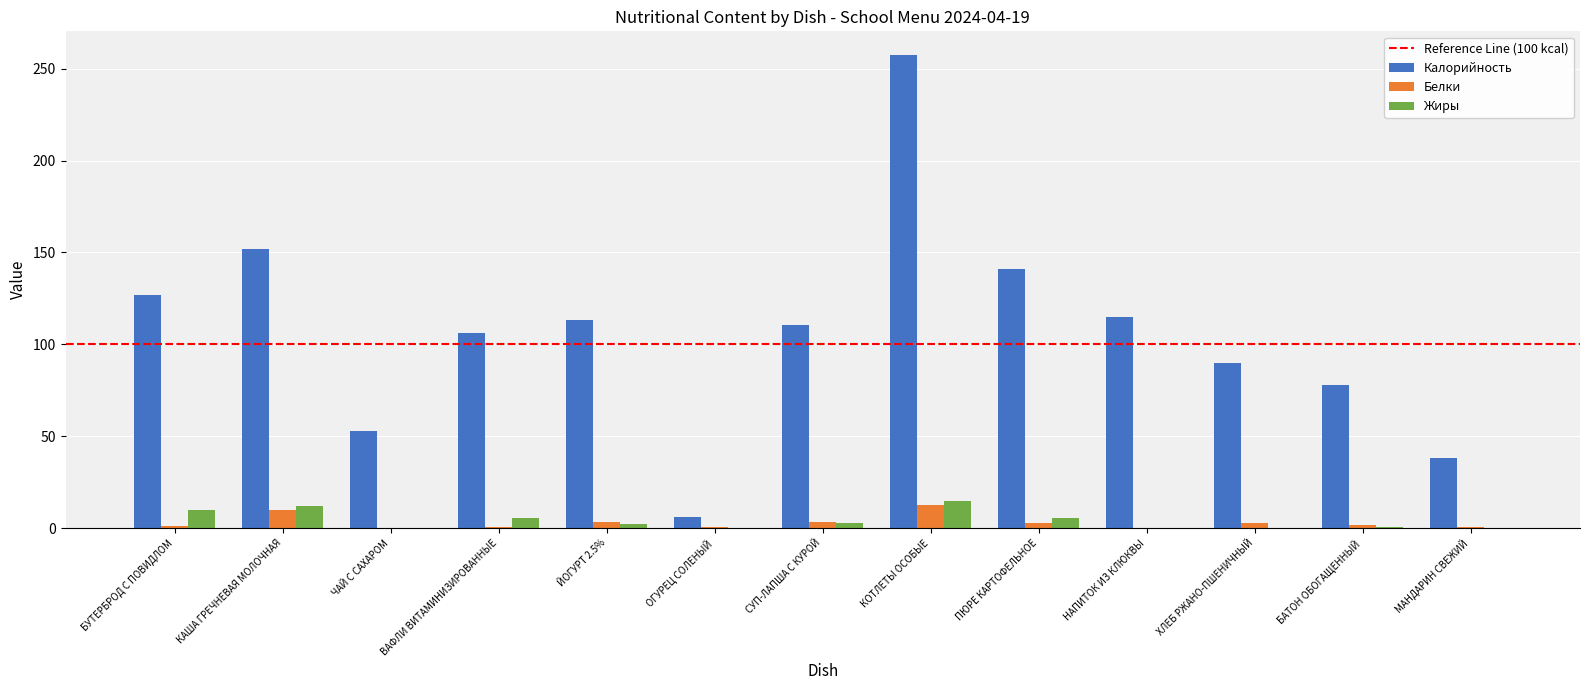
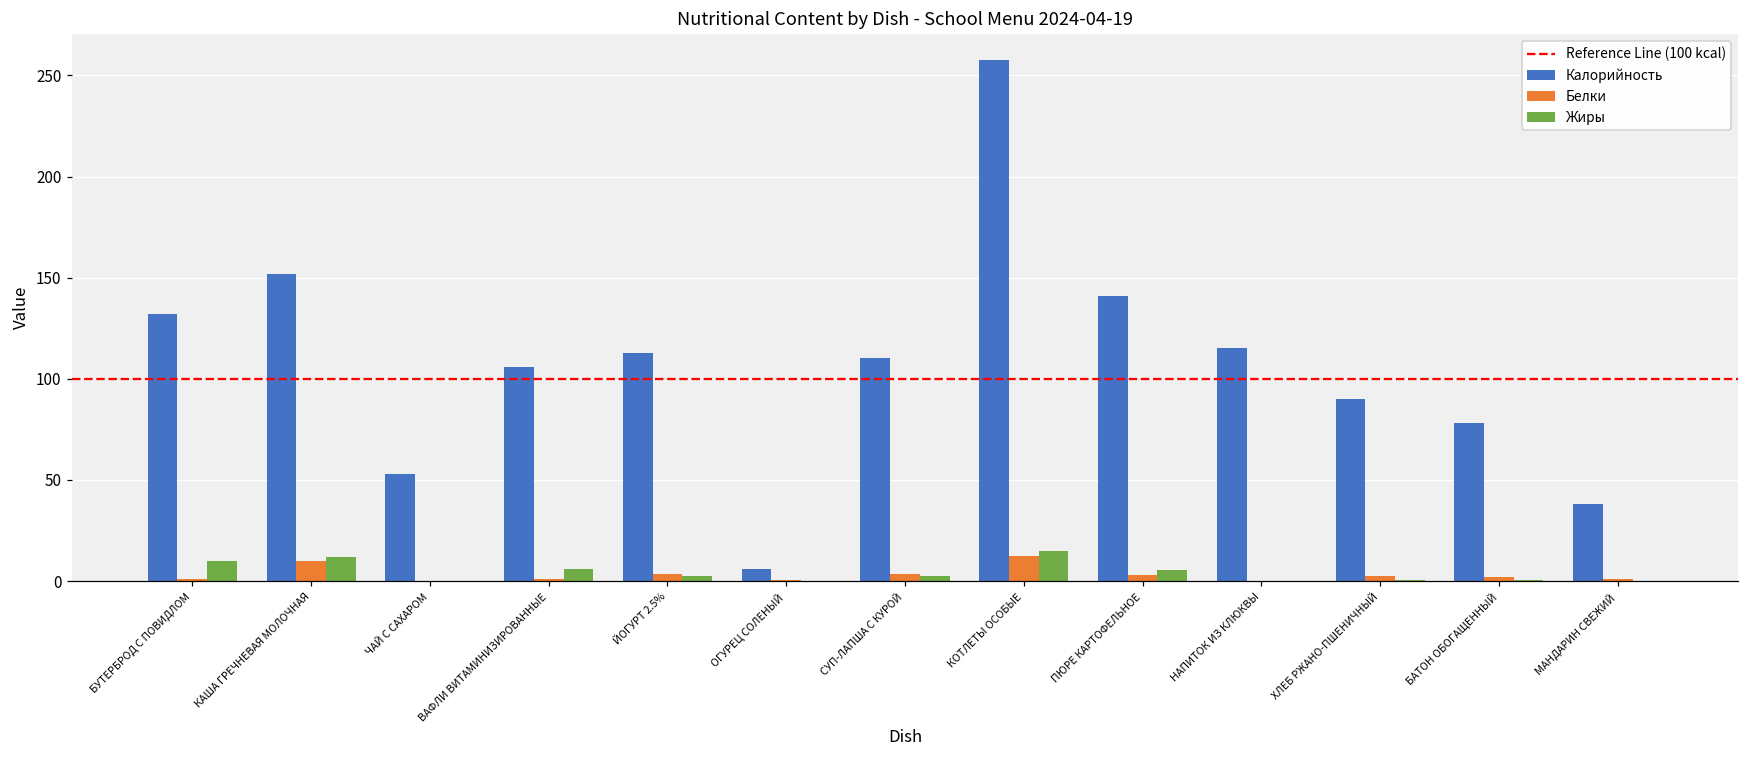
  {
    "Калорийность": {
-     "БУТЕРБРОД С ПОВИДЛОМ": 127,
+     "БУТЕРБРОД С ПОВИДЛОМ": 132,
      "КАША ГРЕЧНЕВАЯ МОЛОЧНАЯ": 152,
      "ЧАЙ С САХАРОМ": 53,
      "ВАФЛИ ВИТАМИНИЗИРОВАННЫЕ": 106,
      "ЙОГУРТ 2.5%": 113,
      "ОГУРЕЦ СОЛЕНЫЙ": 6,
      "СУП-ЛАПША С КУРОЙ": 111,
      "КОТЛЕТЫ ОСОБЫЕ": 257,
      "ПЮРЕ КАРТОФЕЛЬНОЕ": 141,
      "НАПИТОК ИЗ КЛЮКВЫ": 115,
      "ХЛЕБ РЖАНО-ПШЕНИЧНЫЙ": 90,
      "БАТОН ОБОГАЩЕННЫЙ": 78,
      "МАНДАРИН СВЕЖИЙ": 38
    },
    "Белки": {
      "КАША ГРЕЧНЕВАЯ МОЛОЧНАЯ": 10,
      "ЙОГУРТ 2.5%": 4,
      "СУП-ЛАПША С КУРОЙ": 3,
      "КОТЛЕТЫ ОСОБЫЕ": 13,
      "ПЮРЕ КАРТОФЕЛЬНОЕ": 3,
      "ХЛЕБ РЖАНО-ПШЕНИЧНЫЙ": 3,
      "БАТОН ОБОГАЩЕННЫЙ": 2
    },
    "Жиры": {
      "БУТЕРБРОД С ПОВИДЛОМ": 10,
      "КАША ГРЕЧНЕВАЯ МОЛОЧНАЯ": 12,
      "ВАФЛИ ВИТАМИНИЗИРОВАННЫЕ": 6,
      "ЙОГУРТ 2.5%": 3,
      "СУП-ЛАПША С КУРОЙ": 3,
      "КОТЛЕТЫ ОСОБЫЕ": 15,
      "ПЮРЕ КАРТОФЕЛЬНОЕ": 5
    }
  }
